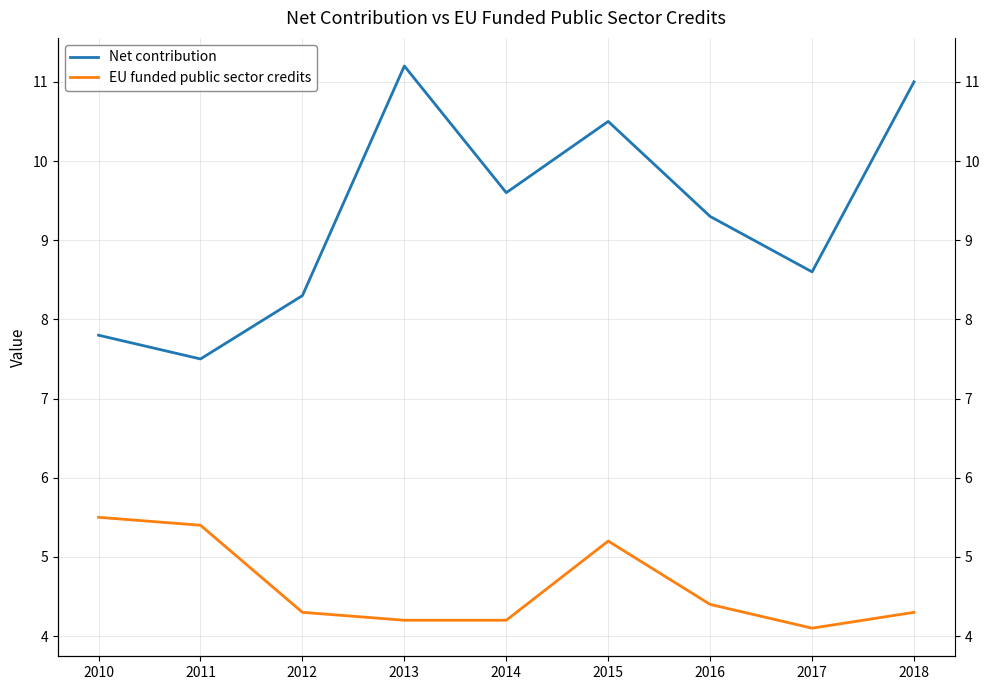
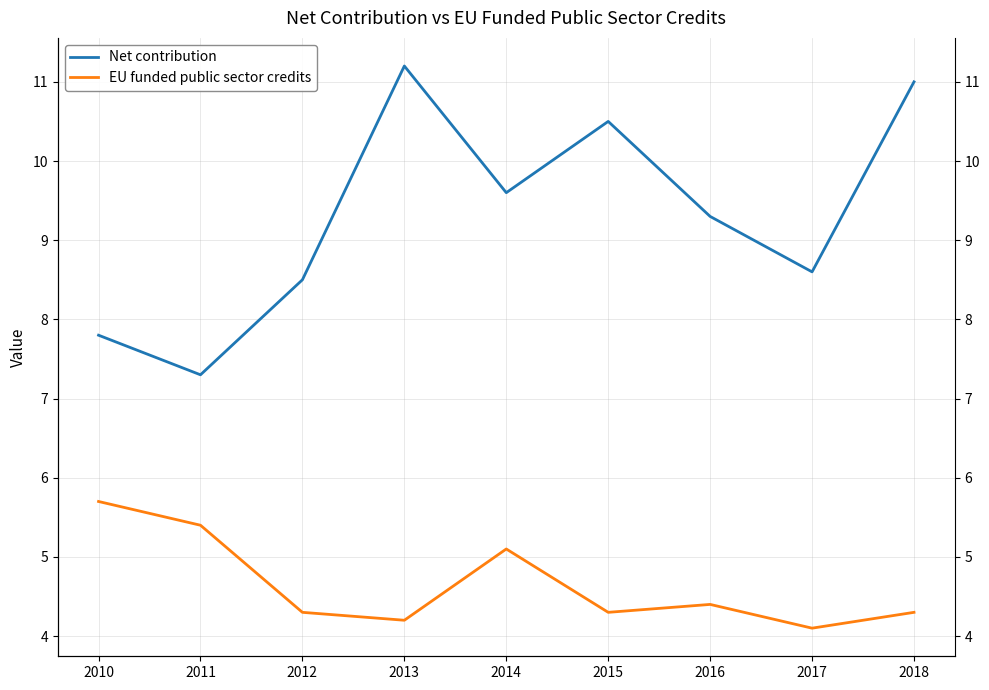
  {
    "Net contribution": {
      "2010": 7.8,
-     "2011": 7.5,
-     "2012": 8.3,
+     "2011": 7.3,
+     "2012": 8.5,
      "2013": 11.2,
      "2014": 9.6,
      "2015": 10.5,
      "2016": 9.3,
      "2017": 8.6,
      "2018": 11.0
    },
    "EU funded public sector credits": {
-     "2010": 5.5,
+     "2010": 5.7,
      "2011": 5.4,
      "2012": 4.3,
      "2013": 4.2,
-     "2014": 4.2,
-     "2015": 5.2,
+     "2014": 5.1,
+     "2015": 4.3,
      "2016": 4.4,
      "2017": 4.1,
      "2018": 4.3
    }
  }
